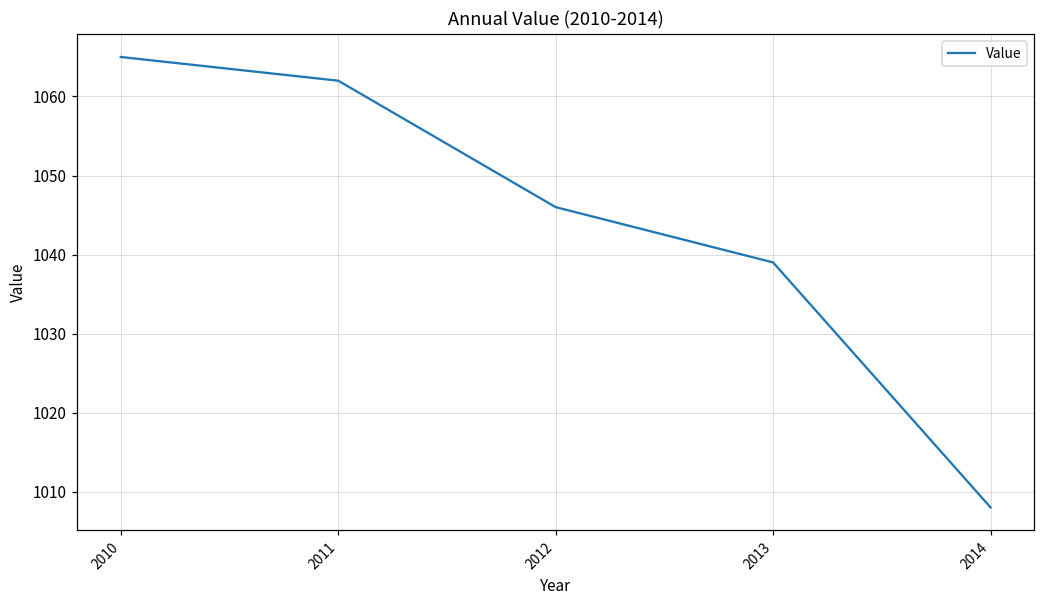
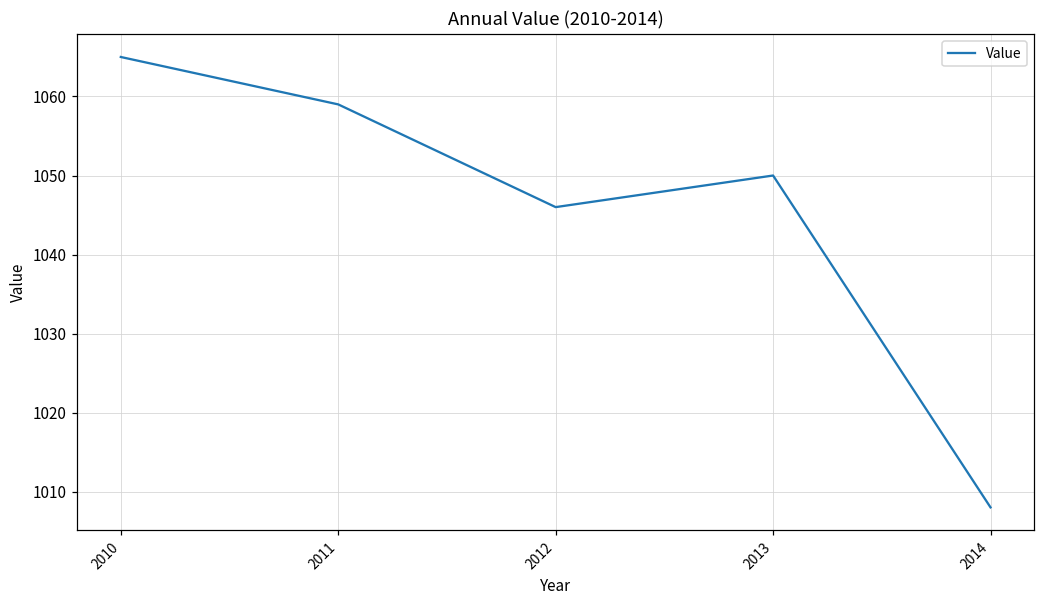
  {
    "2010": 1065,
-   "2011": 1062,
+   "2011": 1059,
    "2012": 1046,
-   "2013": 1039,
+   "2013": 1050,
    "2014": 1008
  }
